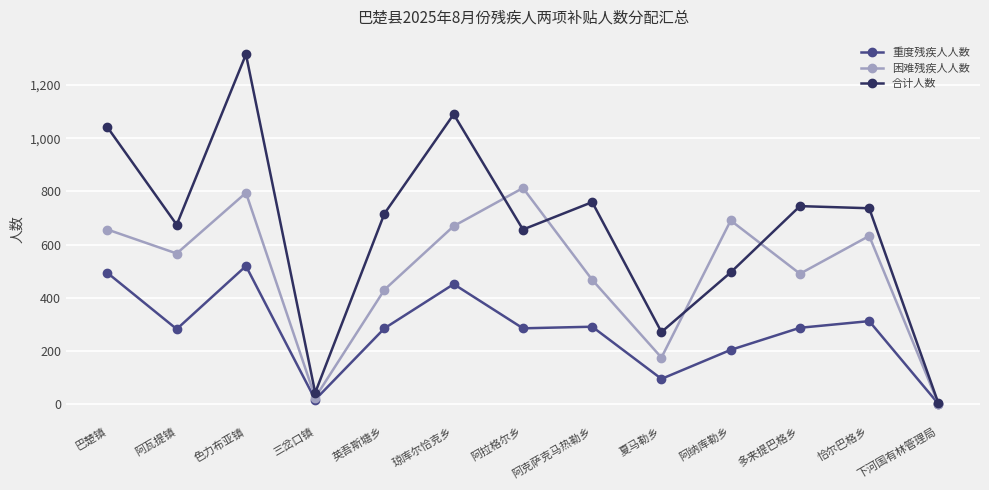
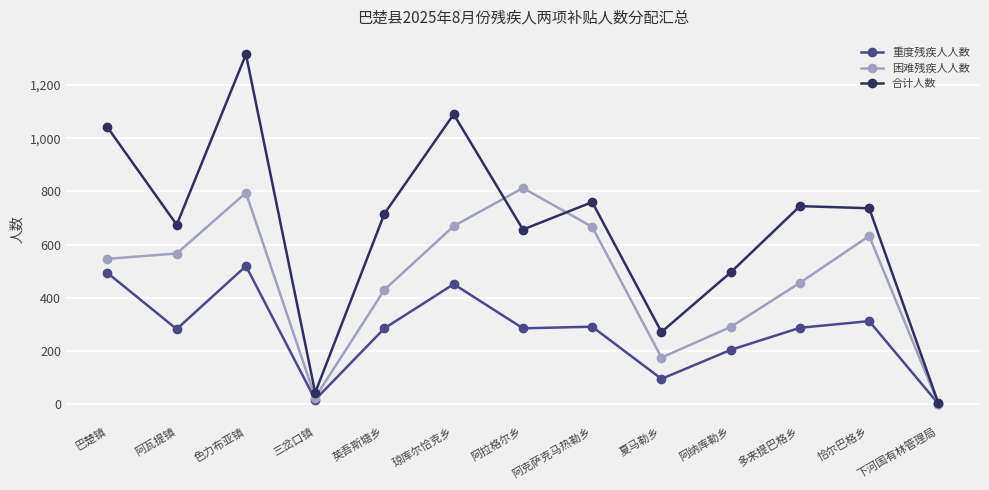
  {
    "困难残疾人人数": {
-     "巴楚镇": 660,
+     "巴楚镇": 550,
      "阿瓦提镇": 570,
      "色力布亚镇": 800,
      "英吾斯塘乡": 430,
      "琼库尔恰克乡": 670,
      "阿拉格尔乡": 810,
-     "阿克萨克马热勒乡": 470,
+     "阿克萨克马热勒乡": 670,
      "夏马勒乡": 180,
-     "阿纳库勒乡": 690,
-     "多来提巴格乡": 490,
+     "阿纳库勒乡": 290,
+     "多来提巴格乡": 460,
      "恰尔巴格乡": 630
    }
  }
